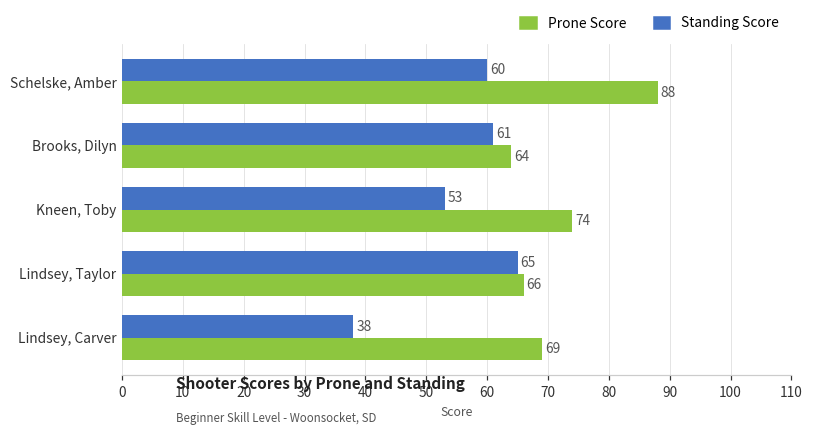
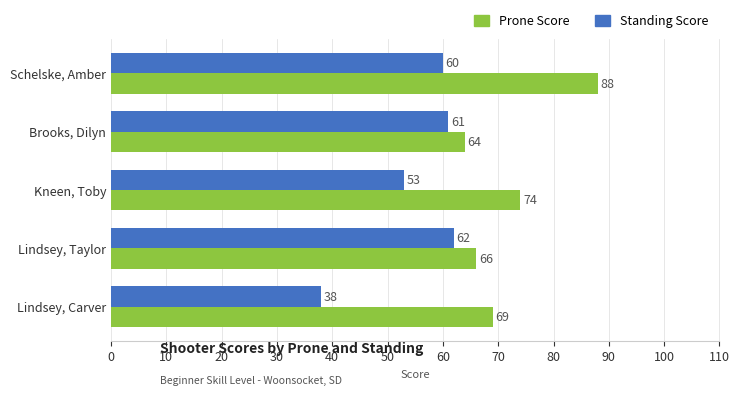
  {
    "Prone Score": {
      "Schelske, Amber": 88,
      "Brooks, Dilyn": 64,
      "Kneen, Toby": 74,
      "Lindsey, Taylor": 66,
      "Lindsey, Carver": 69
    },
    "Standing Score": {
      "Schelske, Amber": 60,
      "Brooks, Dilyn": 61,
      "Kneen, Toby": 53,
-     "Lindsey, Taylor": 65,
+     "Lindsey, Taylor": 62,
      "Lindsey, Carver": 38
    }
  }
